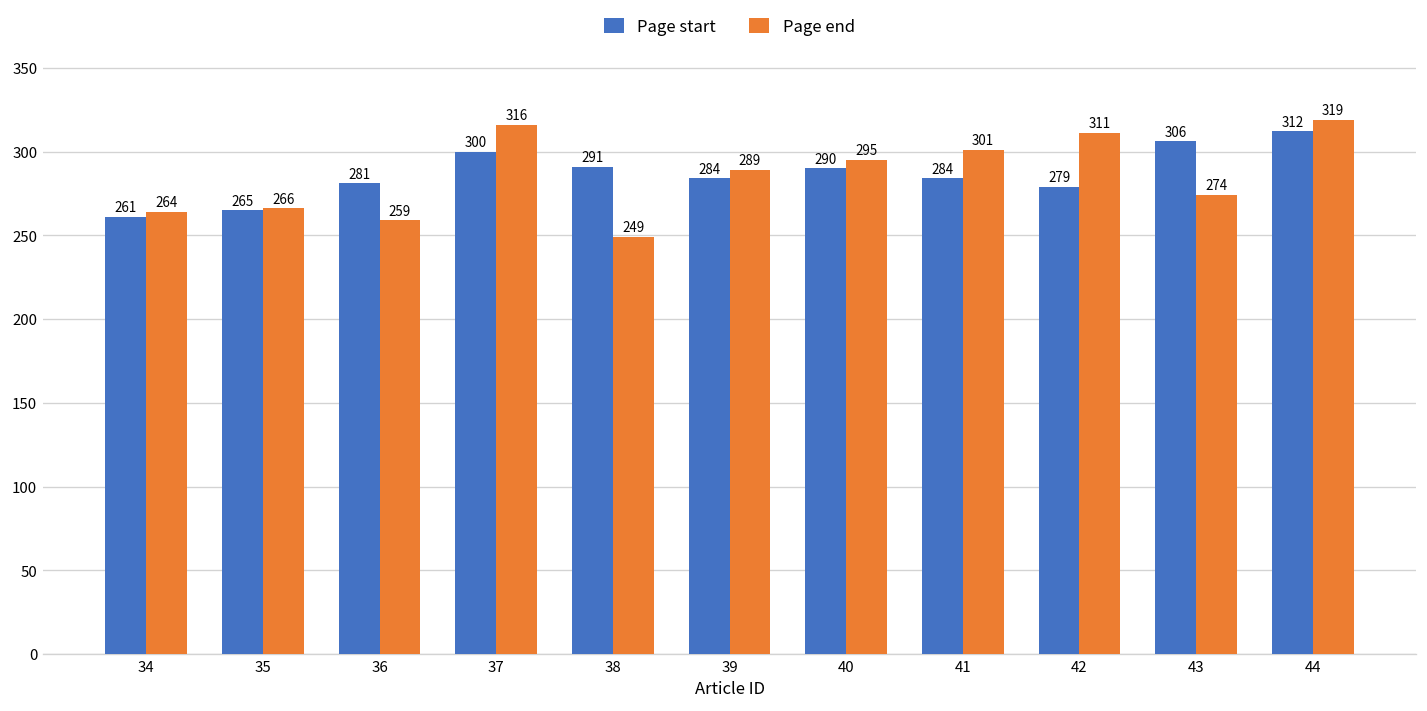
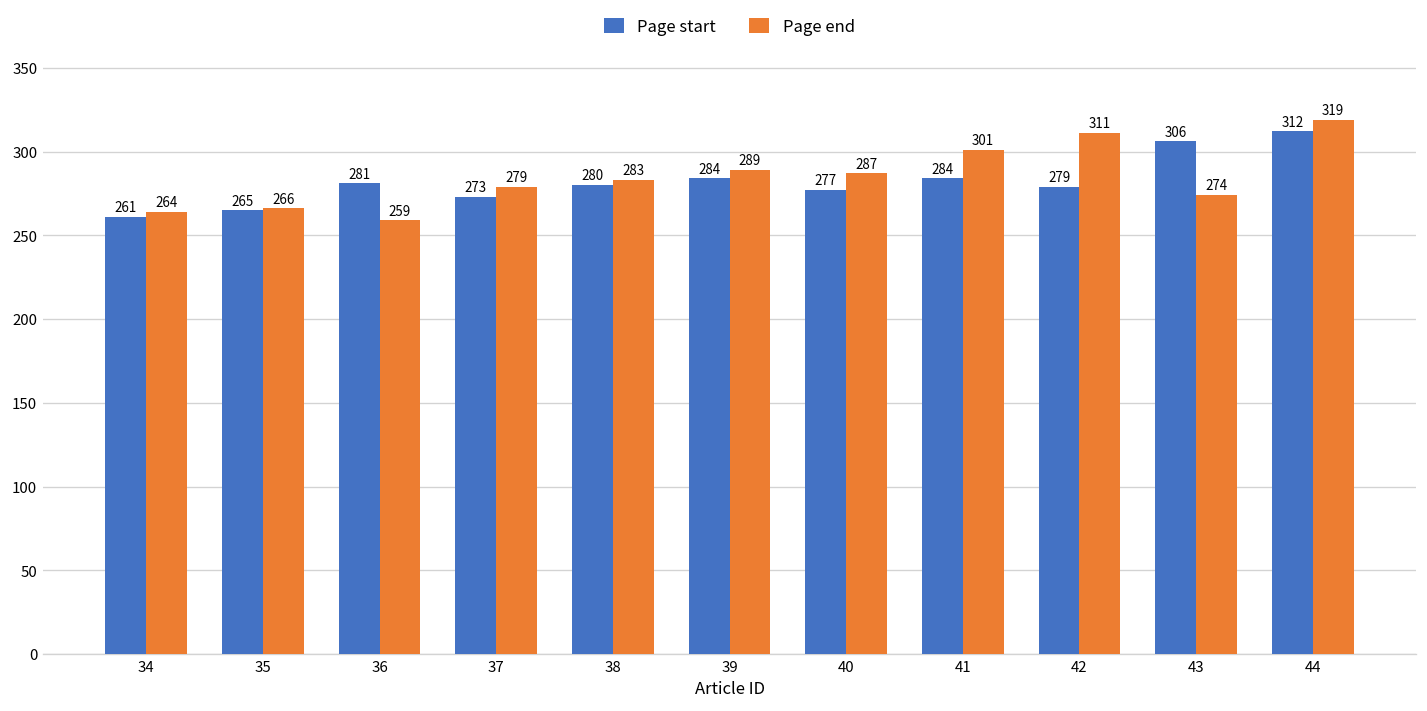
  {
    "Page start": {
      "34": 261,
      "35": 265,
      "36": 281,
-     "37": 300,
-     "38": 291,
+     "37": 273,
+     "38": 280,
      "39": 284,
-     "40": 290,
+     "40": 277,
      "41": 284,
      "42": 279,
      "43": 306,
      "44": 312
    },
    "Page end": {
      "34": 264,
      "35": 266,
      "36": 259,
-     "37": 316,
-     "38": 249,
+     "37": 279,
+     "38": 283,
      "39": 289,
-     "40": 295,
+     "40": 287,
      "41": 301,
      "42": 311,
      "43": 274,
      "44": 319
    }
  }
